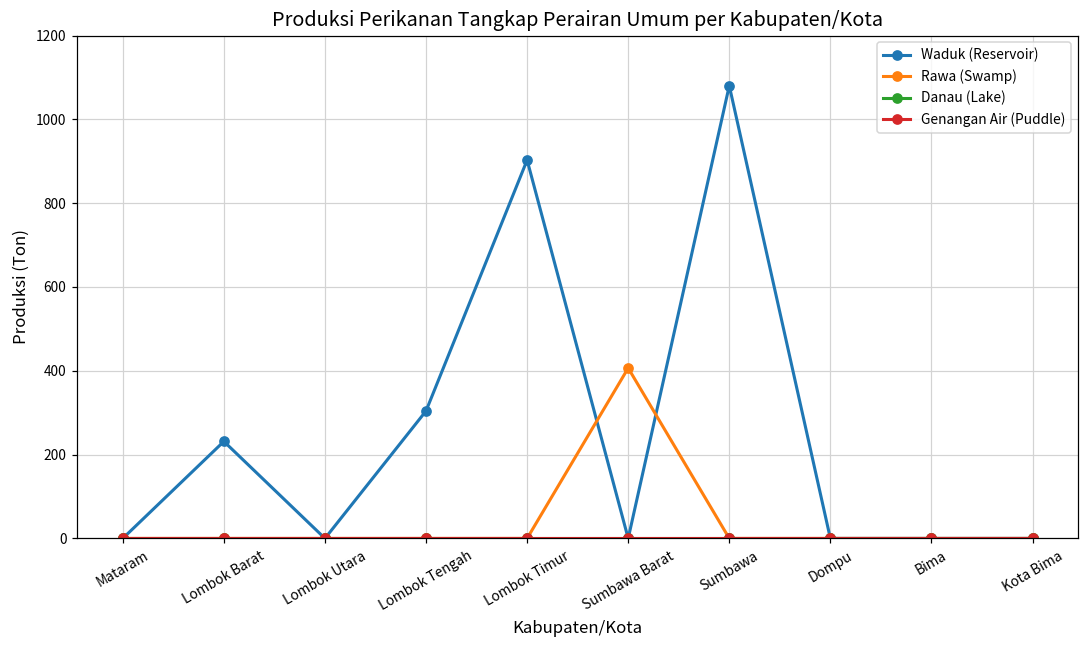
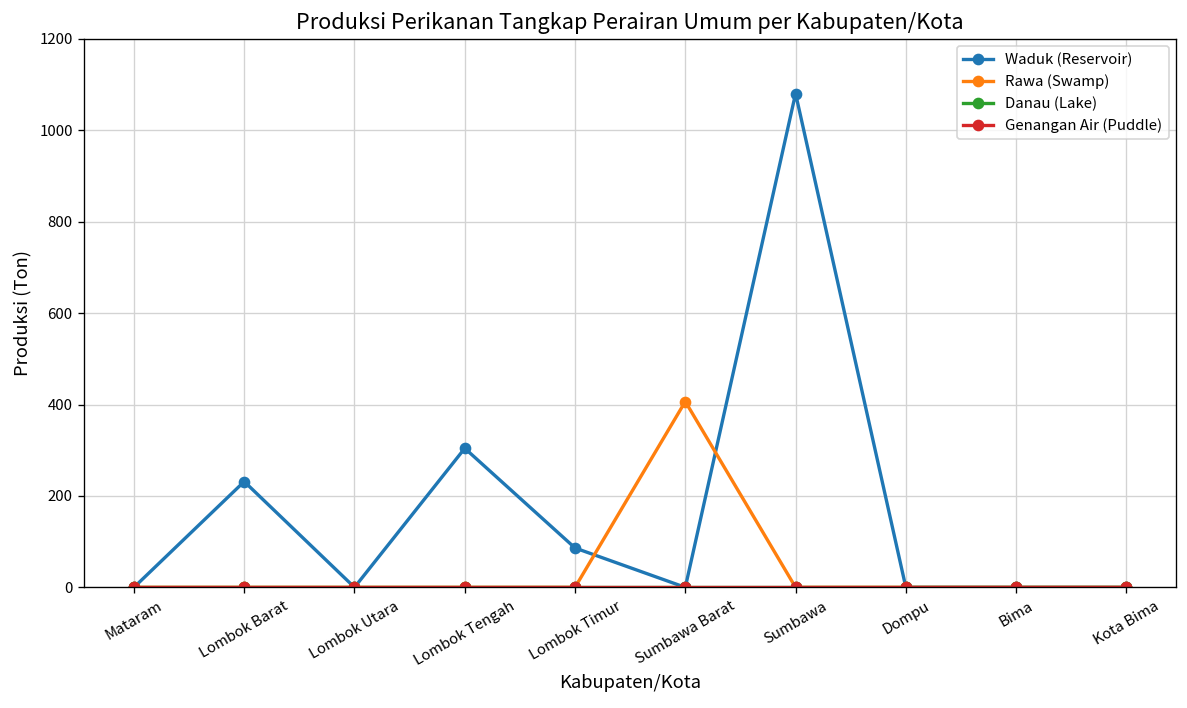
  {
    "Waduk (Reservoir)": {
      "Lombok Barat": 230,
      "Lombok Tengah": 300,
-     "Lombok Timur": 900,
+     "Lombok Timur": 90,
      "Sumbawa": 1080
    },
    "Rawa (Swamp)": {
      "Sumbawa Barat": 410
    }
  }
